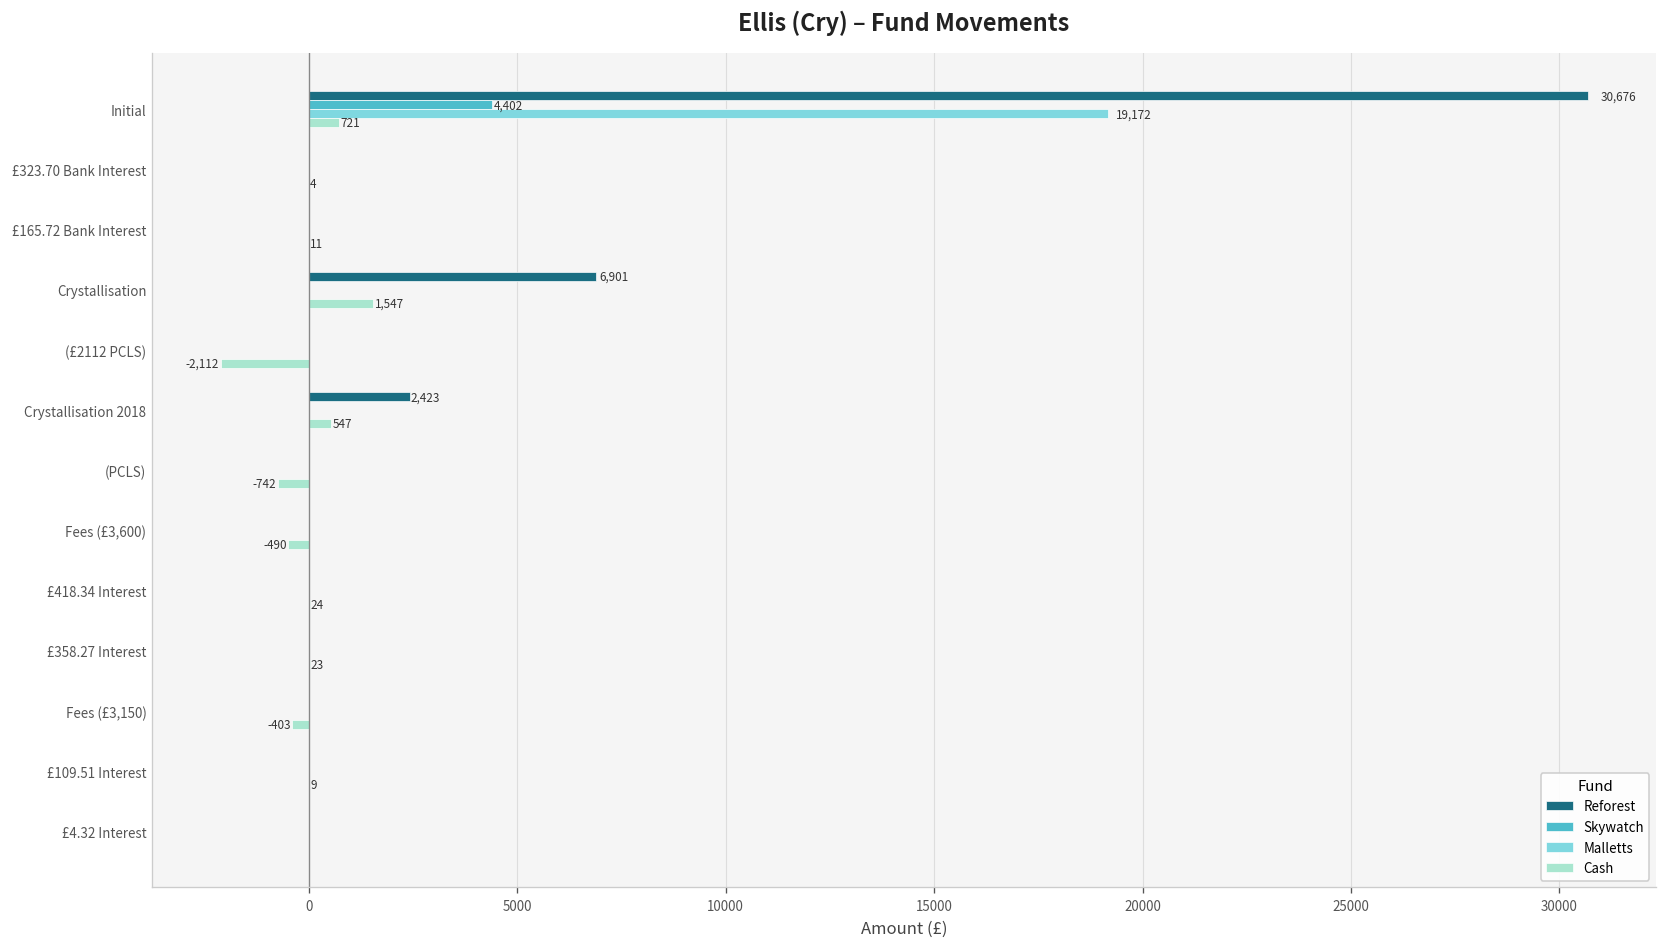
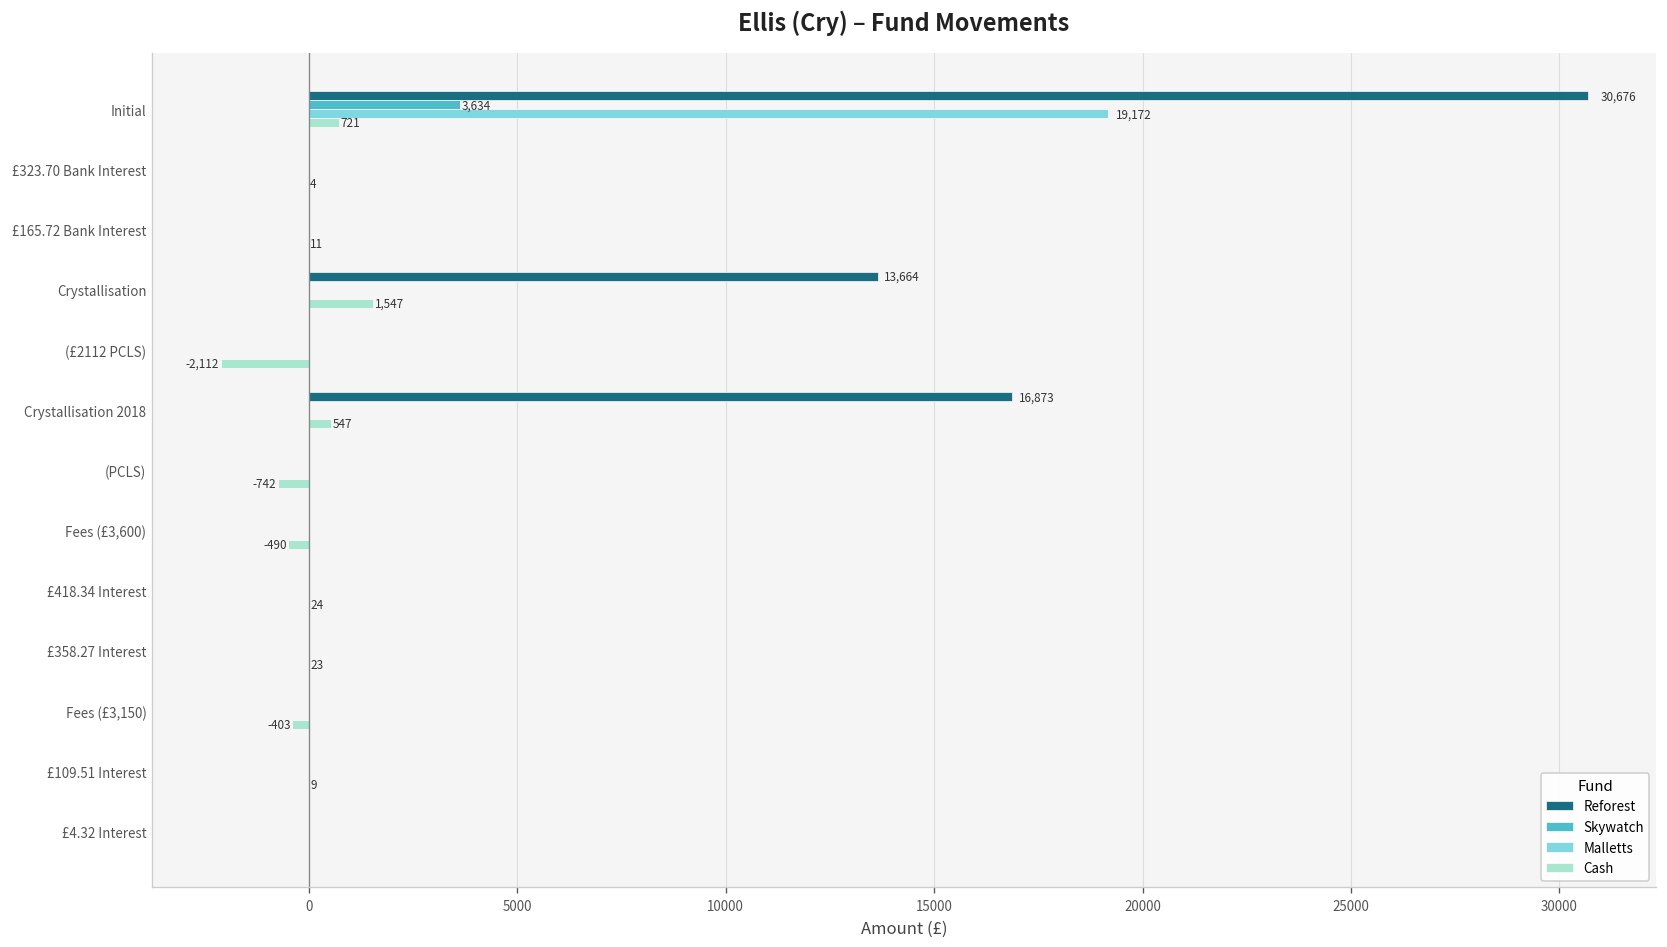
  {
    "Reforest": {
      "Initial": "30,676",
-     "Crystallisation": "6,901",
-     "Crystallisation 2018": "2,423"
+     "Crystallisation": "13,664",
+     "Crystallisation 2018": "16,873"
    },
    "Skywatch": {
-     "Initial": "4,402"
+     "Initial": "3,634"
    }
  }
